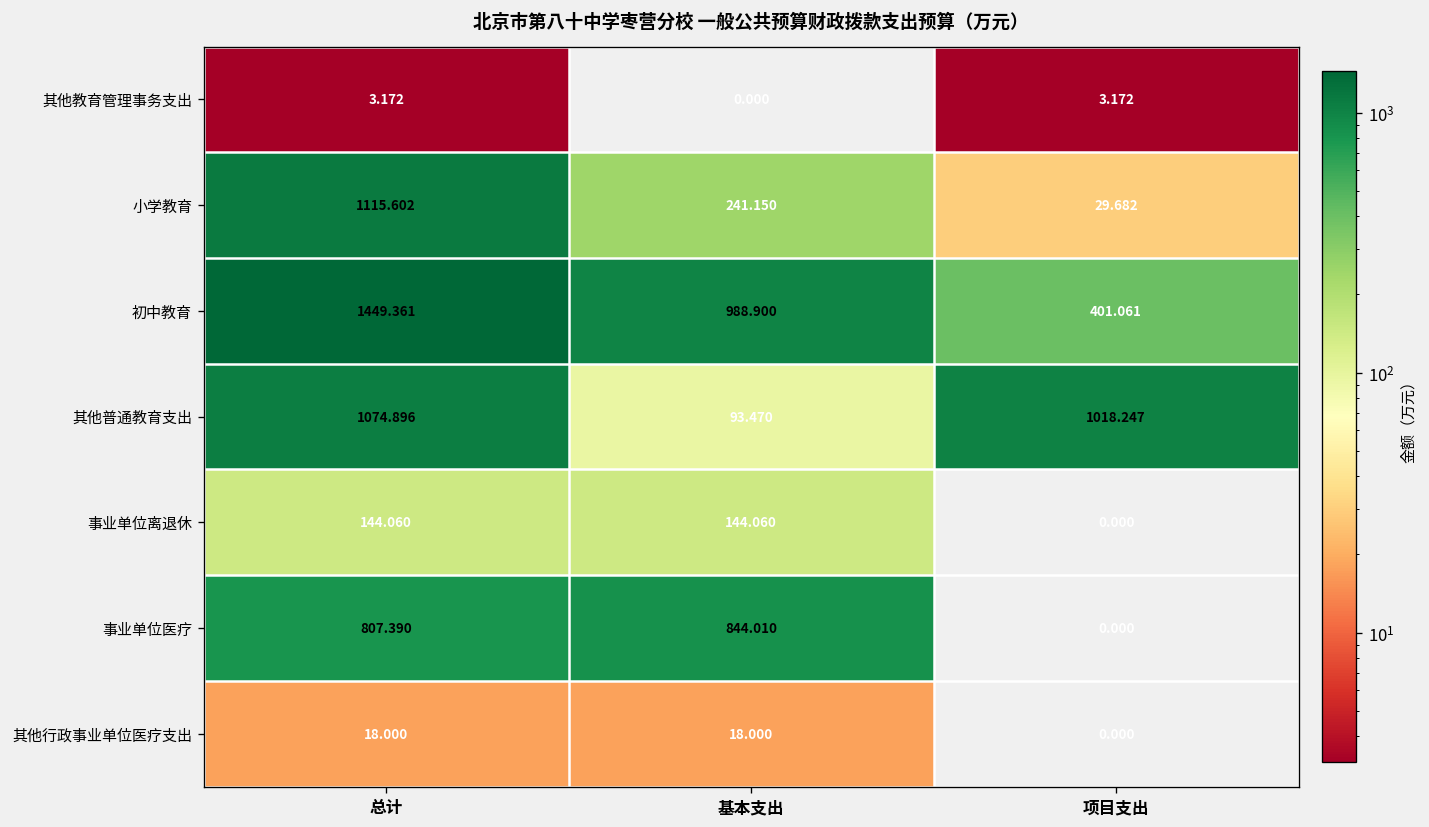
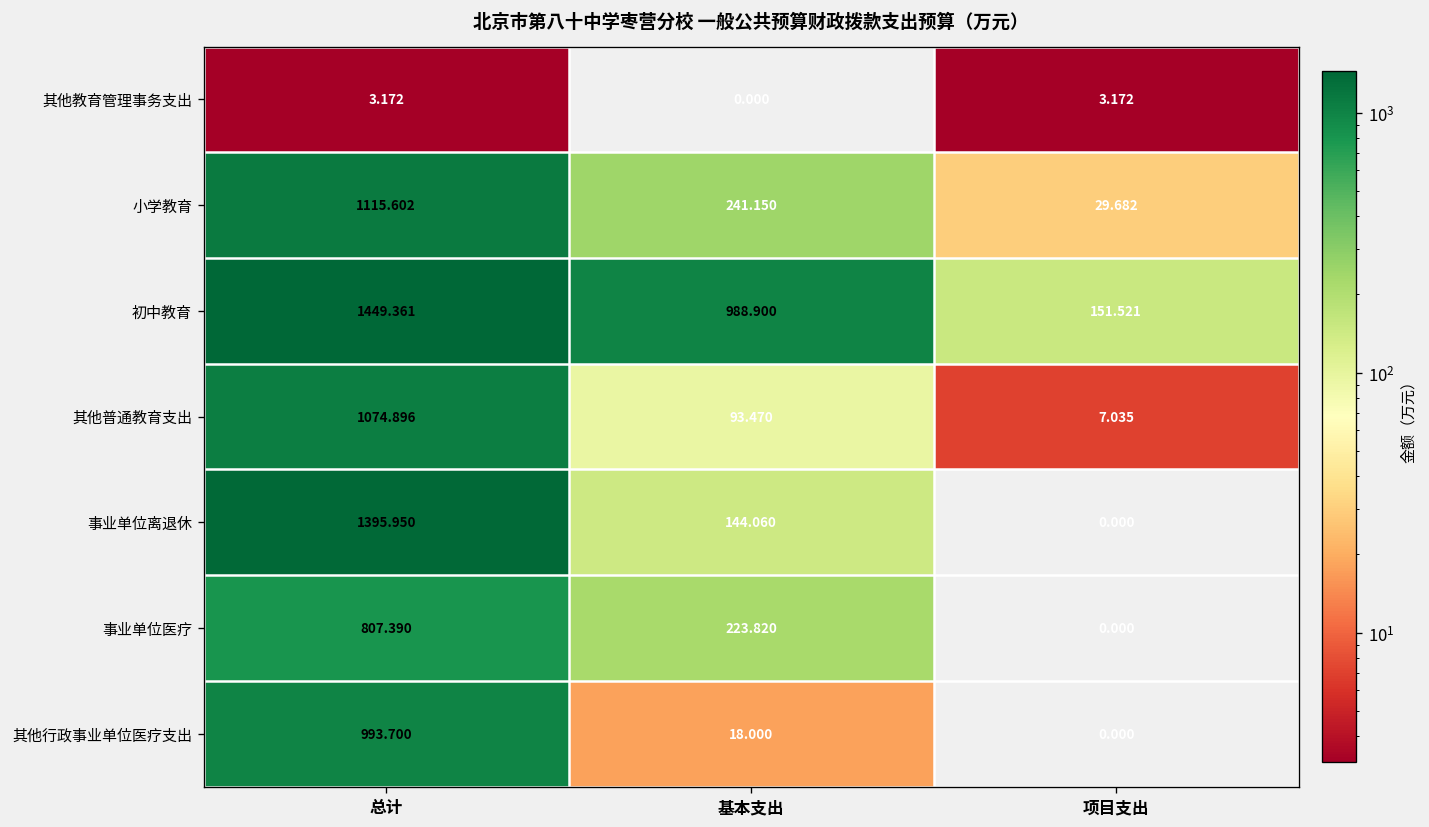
  {
    "其他教育管理事务支出": {
      "总计": 3.172,
      "项目支出": 3.172
    },
    "小学教育": {
      "总计": 1115.602,
      "基本支出": 241.150,
      "项目支出": 29.682
    },
    "初中教育": {
      "总计": 1449.361,
      "基本支出": 988.900,
-     "项目支出": 401.061
+     "项目支出": 151.521
    },
    "其他普通教育支出": {
      "总计": 1074.896,
      "基本支出": 93.470,
-     "项目支出": 1018.247
+     "项目支出": 7.035
    },
    "事业单位离退休": {
-     "总计": 144.060,
+     "总计": 1395.950,
      "基本支出": 144.060
    },
    "事业单位医疗": {
      "总计": 807.390,
-     "基本支出": 844.010
+     "基本支出": 223.820
    },
    "其他行政事业单位医疗支出": {
-     "总计": 18.000,
+     "总计": 993.700,
      "基本支出": 18.000
    }
  }
